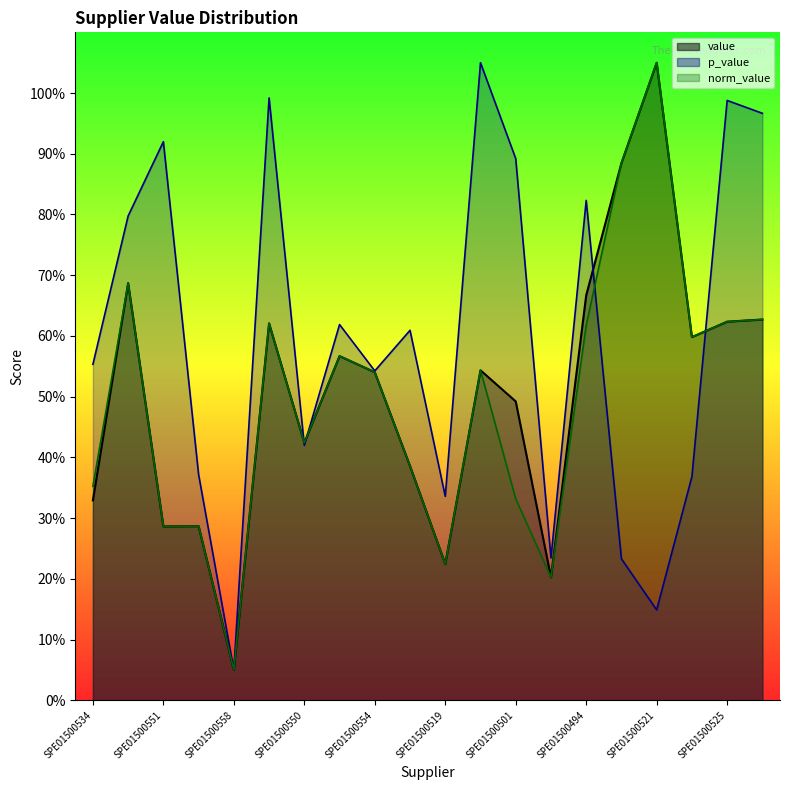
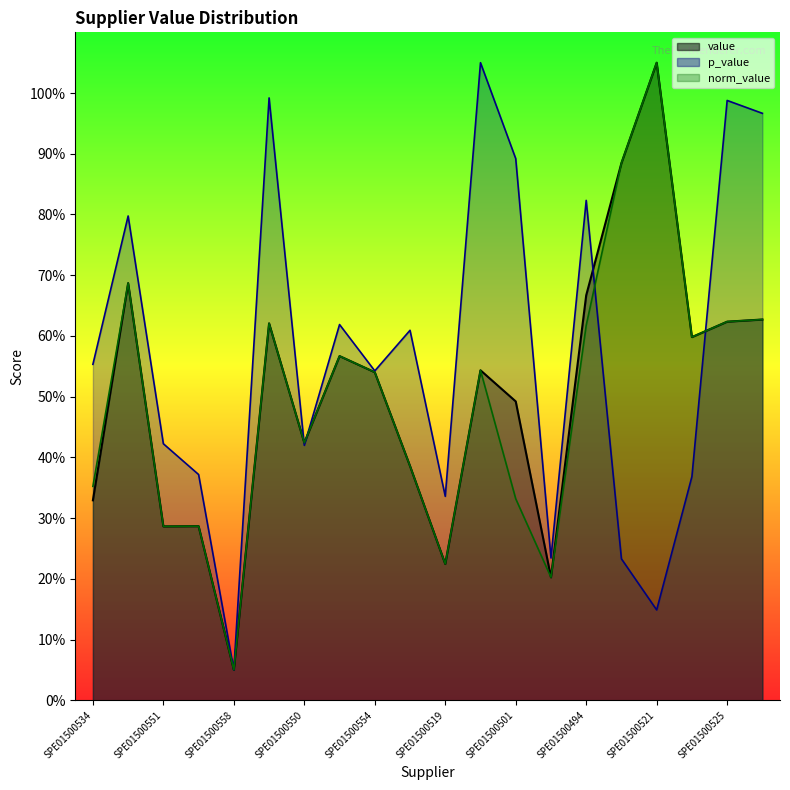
  {
    "value": {
      "SPE01500534": "33%",
      "SPE01500501": "49%",
      "SPE01500494": "67%"
    },
    "p_value": {
      "SPE01500534": "55%",
-     "SPE01500551": "92%",
+     "SPE01500551": "42%",
      "SPE01500519": "34%",
      "SPE01500501": "89%",
      "SPE01500494": "82%",
      "SPE01500521": "15%",
      "SPE01500525": "99%"
    },
    "norm_value": {
      "SPE01500534": "35%",
      "SPE01500501": "33%",
      "SPE01500494": "62%"
    }
  }
